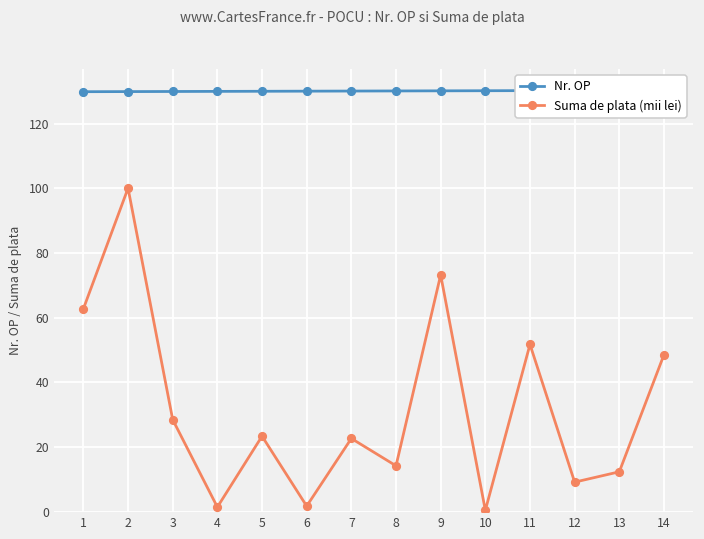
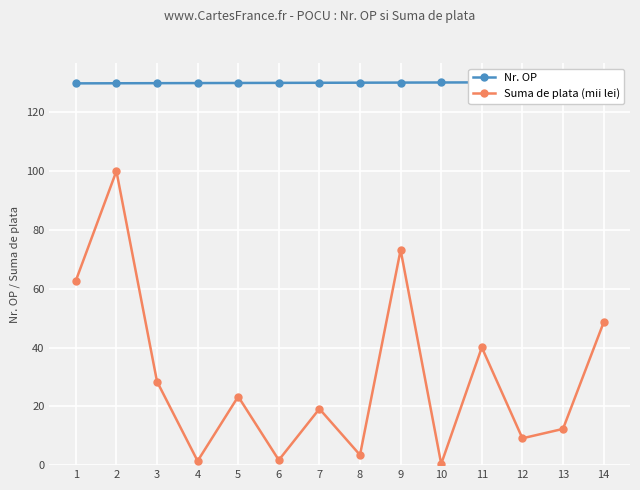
  {
    "Nr. OP": {
      "1": 130,
      "2": 130,
      "3": 130,
      "4": 130,
      "5": 130,
      "6": 130,
      "7": 130,
      "8": 130,
      "9": 130,
      "10": 130
    },
    "Suma de plata (mii lei)": {
      "1": 63,
      "2": 100,
      "3": 28,
      "4": 1,
      "5": 23,
      "6": 2,
-     "7": 23,
-     "8": 14,
+     "7": 19,
+     "8": 3,
      "9": 73,
      "10": 0,
-     "11": 52,
+     "11": 40,
      "12": 9,
      "13": 12,
      "14": 49
    }
  }
